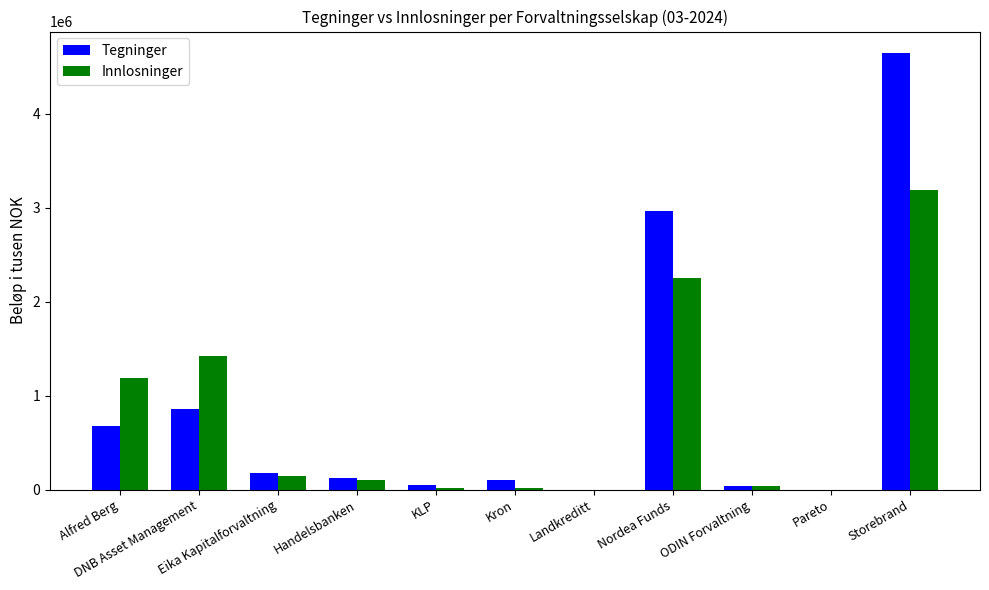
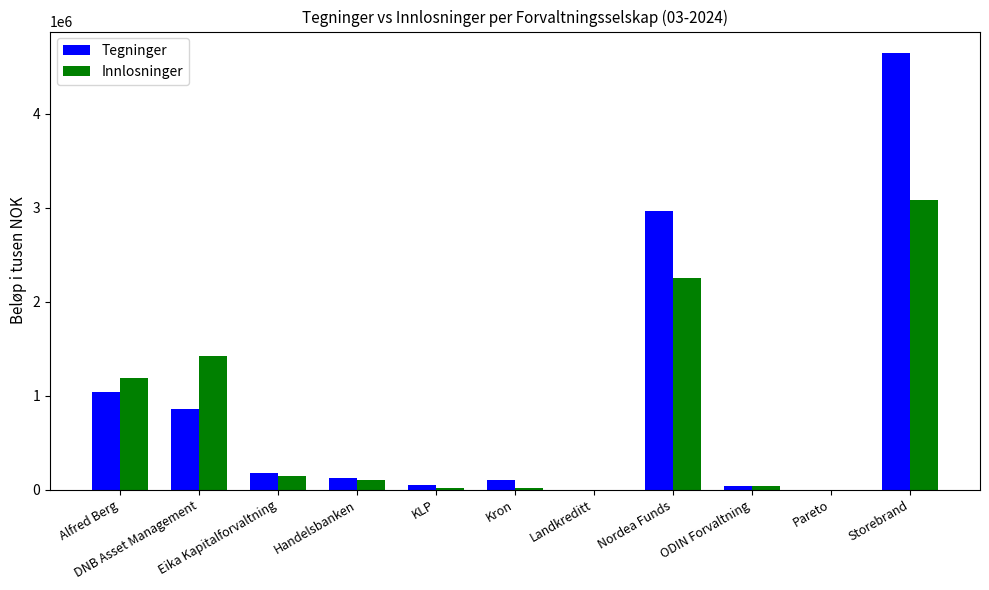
  {
    "Tegninger": {
-     "Alfred Berg": 700000,
+     "Alfred Berg": 1000000,
      "DNB Asset Management": 900000,
      "Eika Kapitalforvaltning": 200000,
      "Handelsbanken": 100000,
      "KLP": 0,
      "Kron": 100000,
      "Nordea Funds": 3000000,
      "ODIN Forvaltning": 0,
      "Storebrand": 4600000
    },
    "Innlosninger": {
      "Alfred Berg": 1200000,
      "DNB Asset Management": 1400000,
      "Eika Kapitalforvaltning": 100000,
      "Handelsbanken": 100000,
      "Nordea Funds": 2300000,
      "ODIN Forvaltning": 0,
-     "Storebrand": 3200000
+     "Storebrand": 3100000
    }
  }
